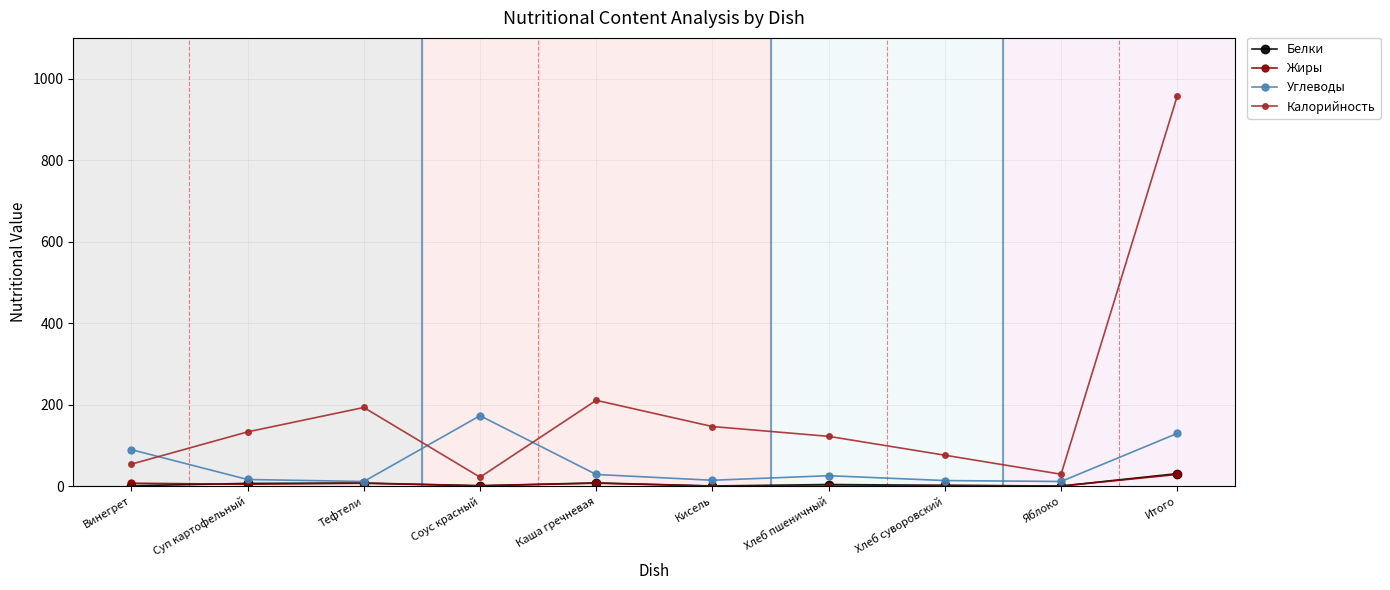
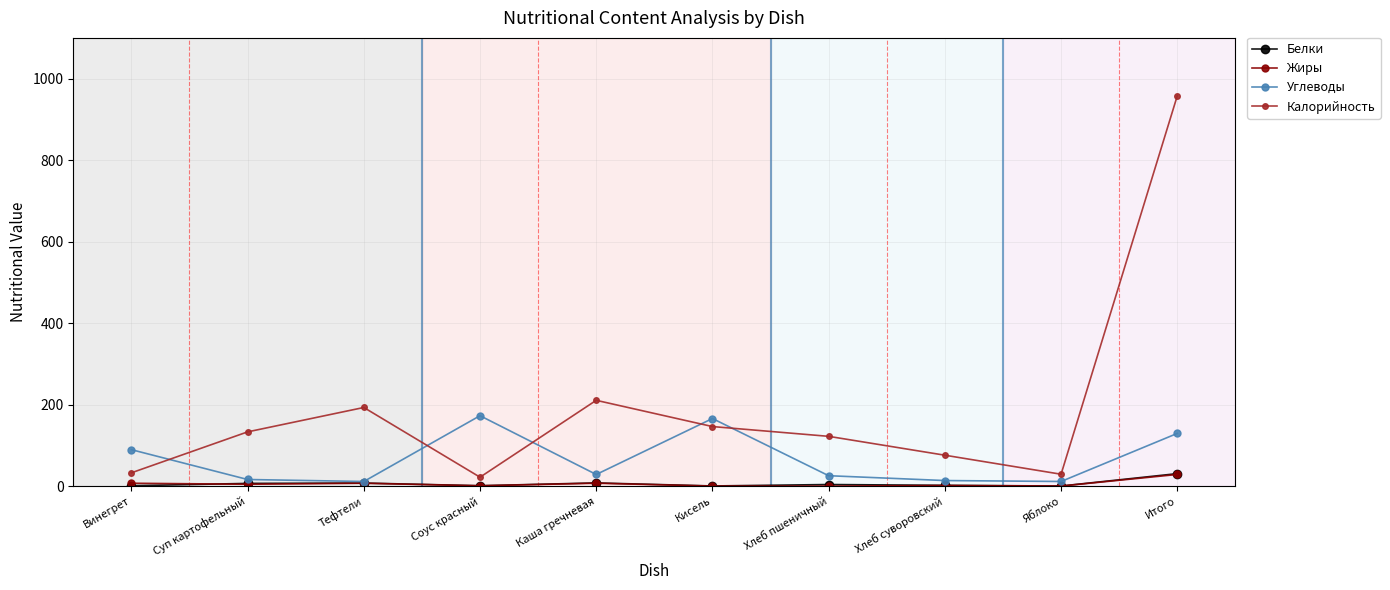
  {
    "Углеводы": {
      "Винегрет": 90,
      "Суп картофельный": 20,
      "Соус красный": 170,
      "Каша гречневая": 30,
-     "Кисель": 10,
+     "Кисель": 170,
      "Хлеб пшеничный": 30,
      "Хлеб суворовский": 10,
      "Яблоко": 10,
      "Итого": 130
    },
    "Калорийность": {
-     "Винегрет": 50,
+     "Винегрет": 30,
      "Суп картофельный": 130,
      "Тефтели": 190,
      "Соус красный": 20,
      "Каша гречневая": 210,
      "Кисель": 150,
      "Хлеб пшеничный": 120,
      "Хлеб суворовский": 80,
      "Яблоко": 30,
      "Итого": 960
    }
  }
